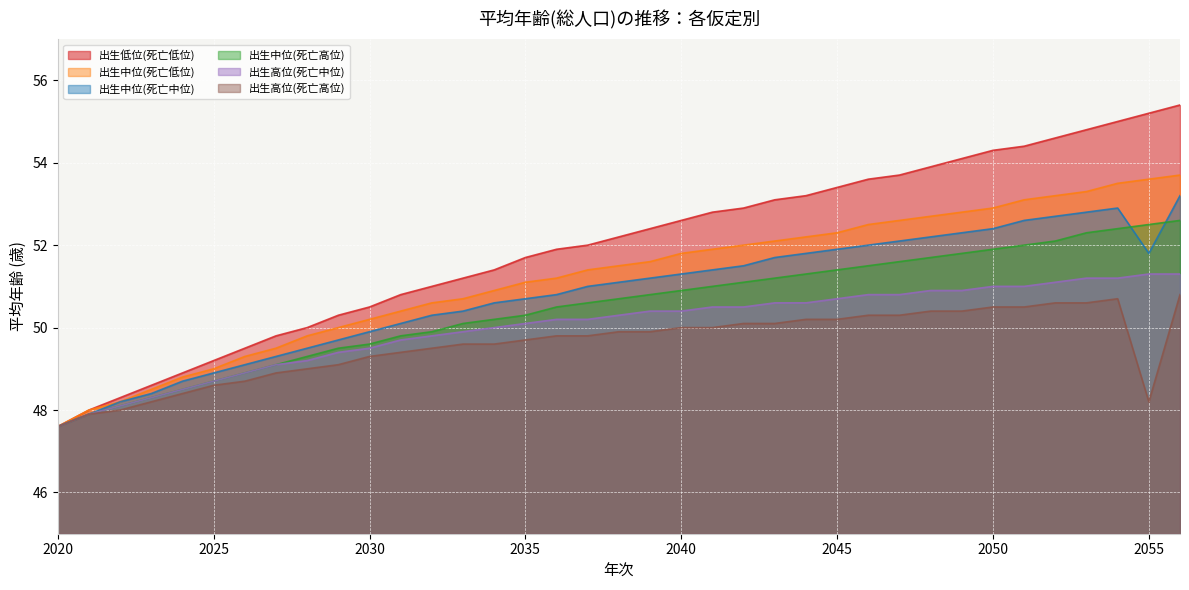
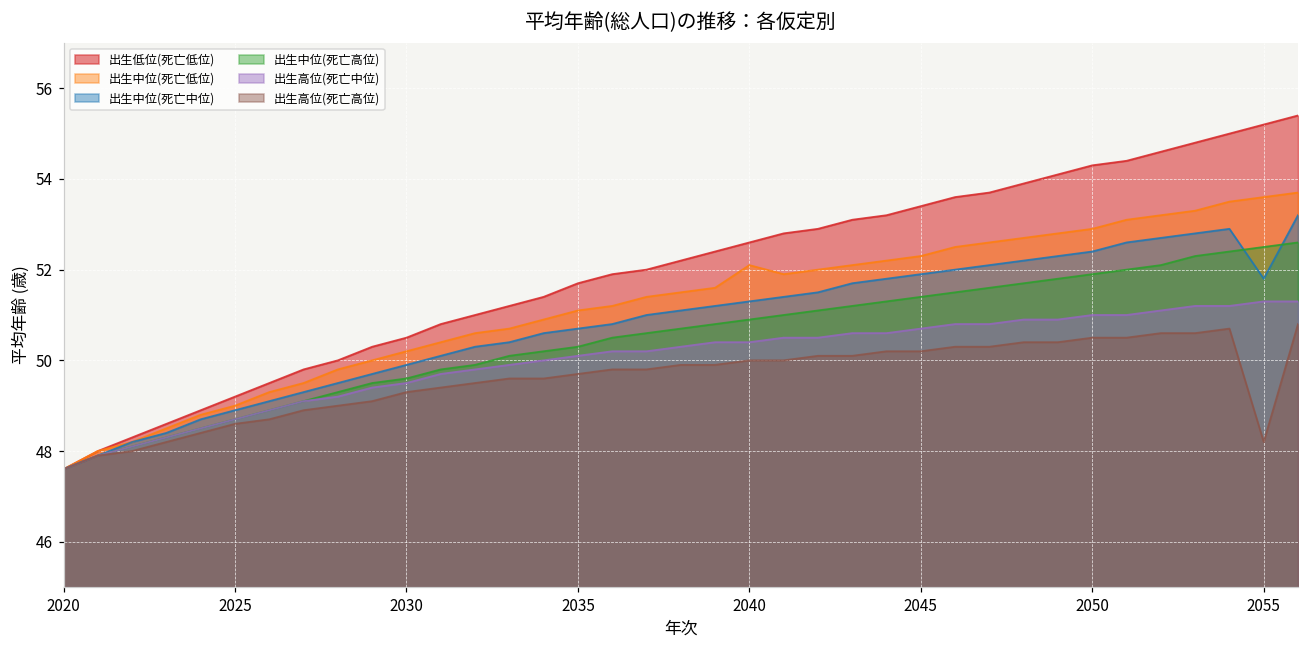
  {
    "出生低位(死亡低位)": {
      "2025": 49.2,
      "2030": 50.5,
      "2035": 51.7,
      "2040": 52.6,
      "2045": 53.4,
      "2050": 54.3,
      "2055": 55.2
    },
    "出生中位(死亡低位)": {
      "2025": 49.0,
      "2030": 50.2,
      "2035": 51.1,
-     "2040": 51.8,
+     "2040": 52.1,
      "2045": 52.3,
      "2050": 52.9,
      "2055": 53.6
    },
    "出生中位(死亡中位)": {
      "2025": 48.9,
      "2030": 49.9,
      "2035": 50.7,
      "2040": 51.3,
      "2045": 51.9,
      "2050": 52.4,
      "2055": 51.8
    },
    "出生中位(死亡高位)": {
      "2030": 49.6,
      "2035": 50.3,
      "2040": 50.9,
      "2045": 51.4,
      "2050": 51.9,
      "2055": 52.5
    },
    "出生高位(死亡中位)": {
      "2030": 49.5,
      "2035": 50.1,
      "2040": 50.4,
      "2045": 50.7,
      "2050": 51.0,
      "2055": 51.3
    },
    "出生高位(死亡高位)": {
      "2025": 48.6,
      "2030": 49.3,
      "2035": 49.7,
      "2040": 50.0,
      "2045": 50.2,
      "2050": 50.5,
      "2055": 48.2
    }
  }
